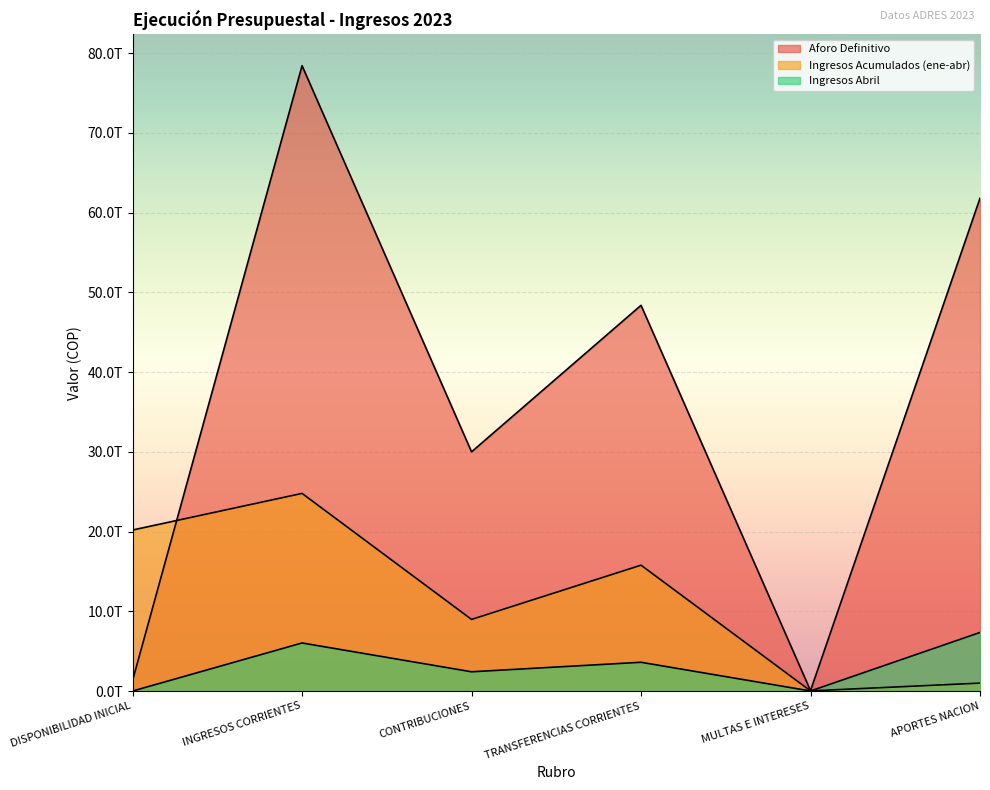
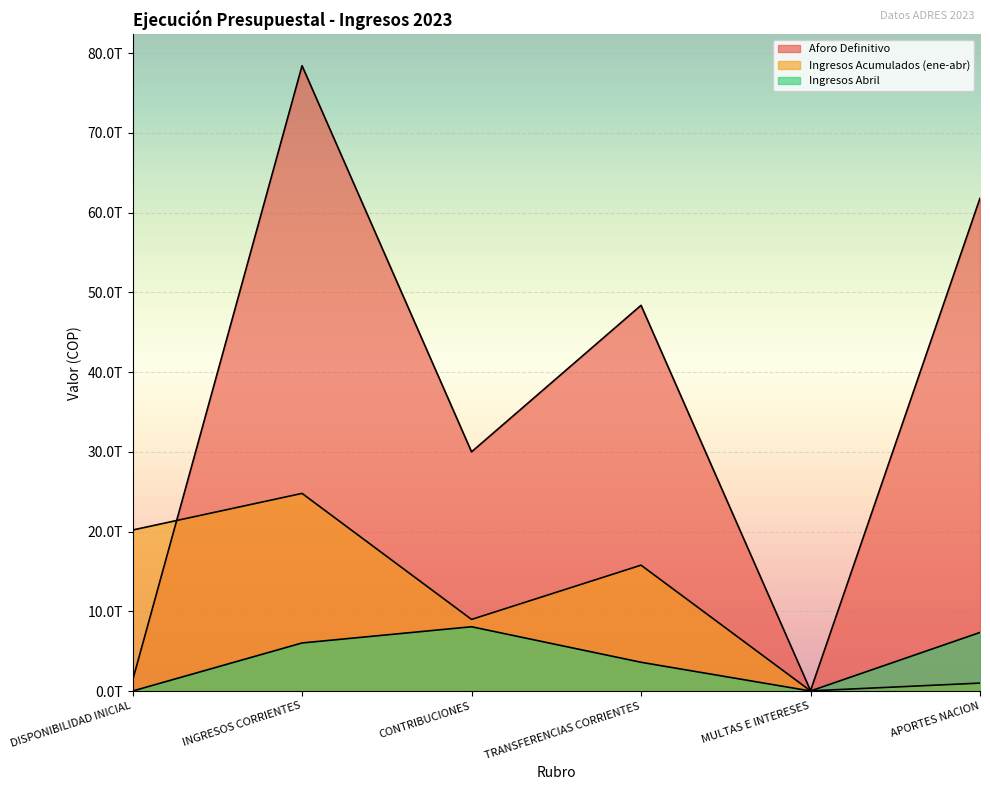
  {
    "Aforo Definitivo": {
      "DISPONIBILIDAD INICIAL": "1T",
      "INGRESOS CORRIENTES": "78T",
      "CONTRIBUCIONES": "30T",
      "TRANSFERENCIAS CORRIENTES": "48T",
      "APORTES NACION": "62T"
    },
    "Ingresos Acumulados (ene-abr)": {
      "DISPONIBILIDAD INICIAL": "20T",
      "INGRESOS CORRIENTES": "25T",
      "CONTRIBUCIONES": "9T",
      "TRANSFERENCIAS CORRIENTES": "16T",
      "APORTES NACION": "1T"
    },
    "Ingresos Abril": {
      "DISPONIBILIDAD INICIAL": "0T",
      "INGRESOS CORRIENTES": "6T",
-     "CONTRIBUCIONES": "2T",
+     "CONTRIBUCIONES": "8T",
      "TRANSFERENCIAS CORRIENTES": "4T",
      "APORTES NACION": "7T"
    }
  }
